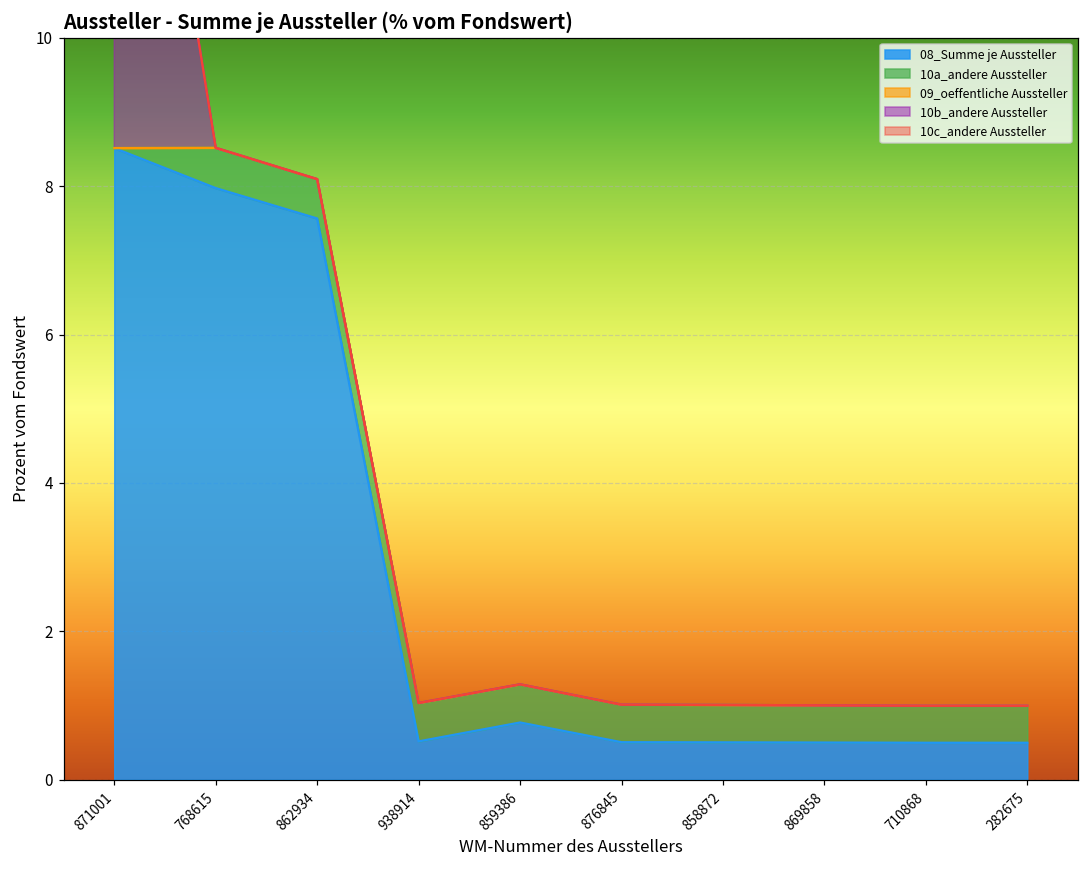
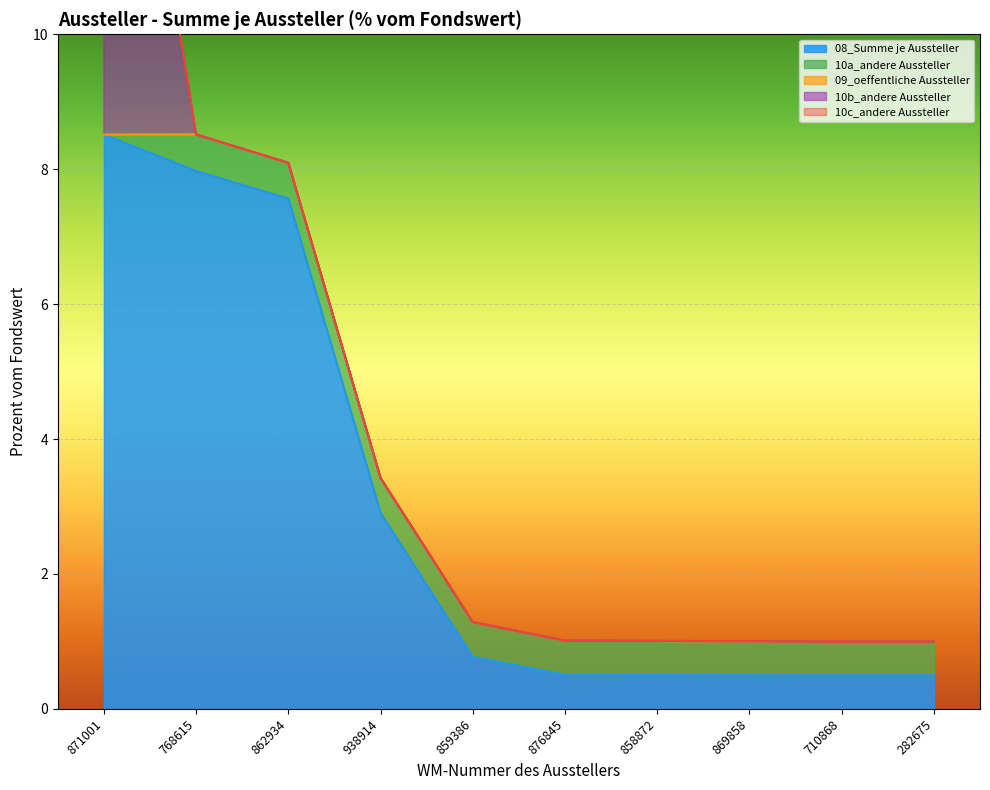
  {
    "08_Summe je Aussteller": {
      "768615": 8.0,
      "862934": 7.6,
-     "938914": 0.5,
+     "938914": 2.9,
      "859386": 0.8,
      "876845": 0.5,
      "858872": 0.5,
      "869858": 0.5,
      "710868": 0.5,
      "282675": 0.5
    }
  }
